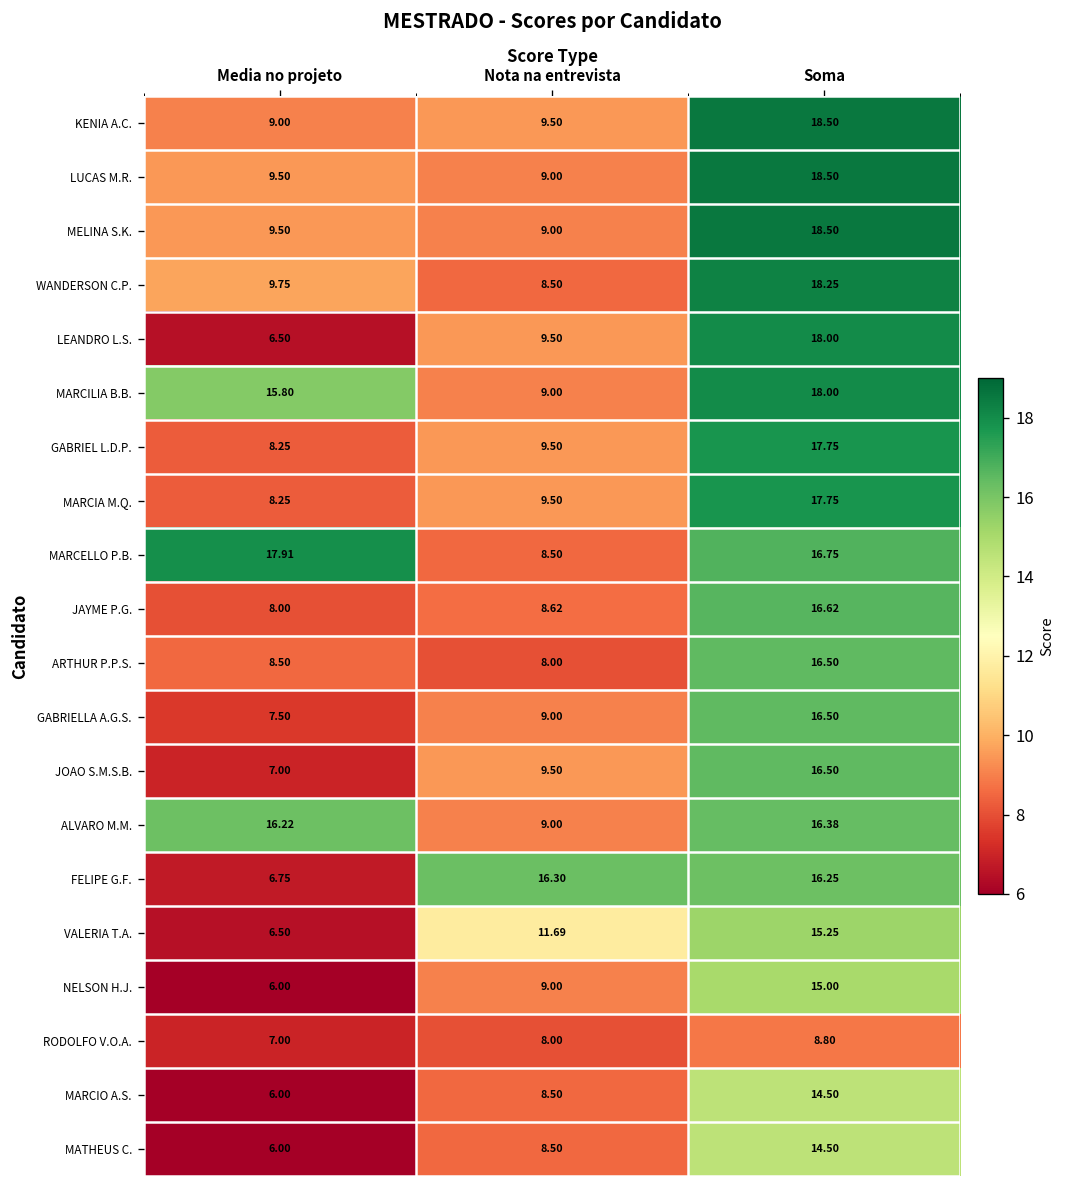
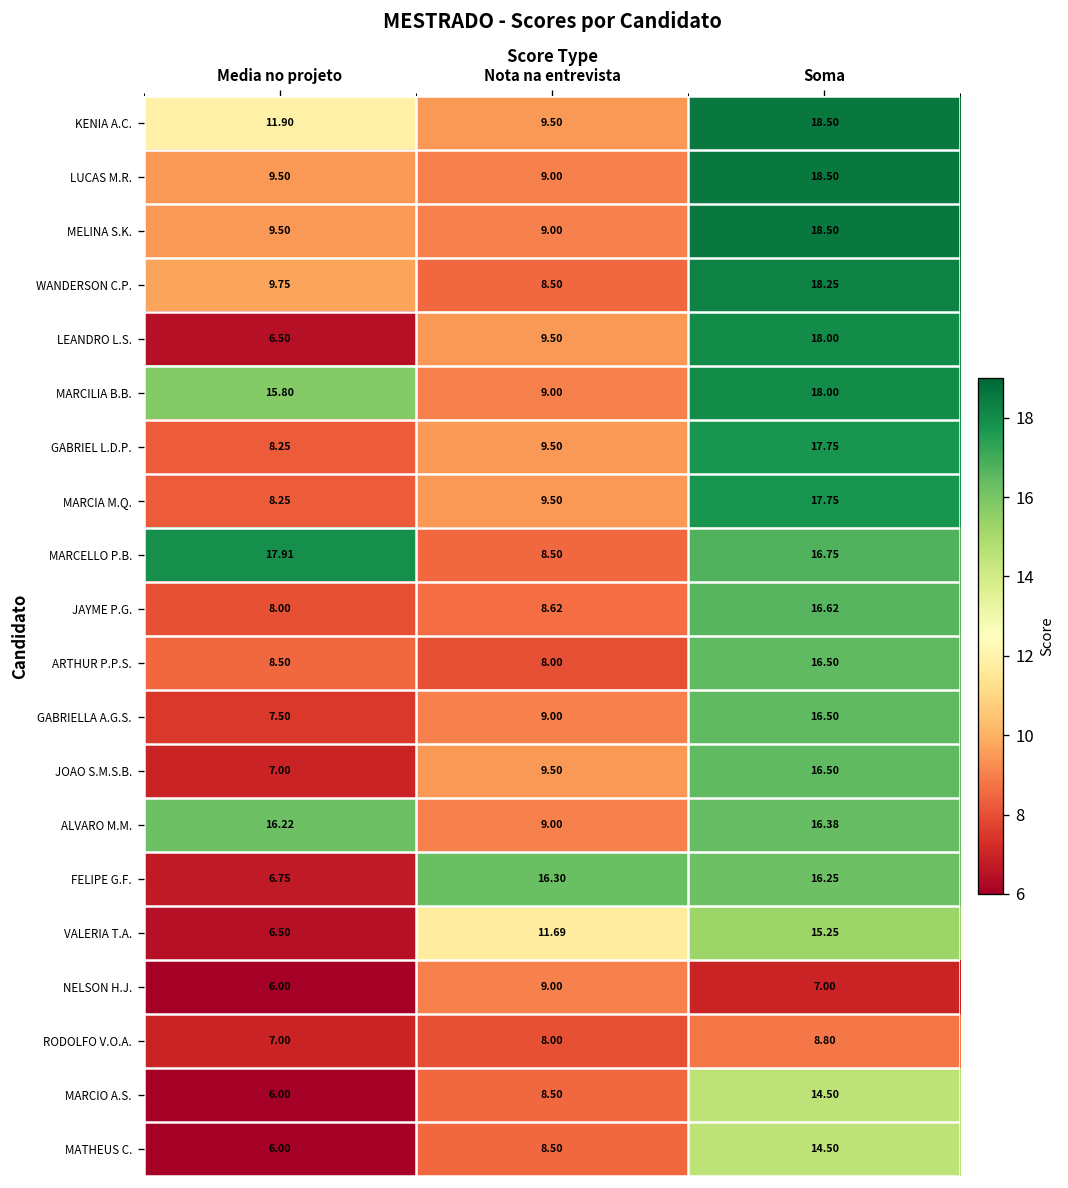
  {
    "KENIA A.C.": {
-     "Media no projeto": 9.00,
+     "Media no projeto": 11.90,
      "Nota na entrevista": 9.50,
      "Soma": 18.50
    },
    "LUCAS M.R.": {
      "Media no projeto": 9.50,
      "Nota na entrevista": 9.00,
      "Soma": 18.50
    },
    "MELINA S.K.": {
      "Media no projeto": 9.50,
      "Nota na entrevista": 9.00,
      "Soma": 18.50
    },
    "WANDERSON C.P.": {
      "Media no projeto": 9.75,
      "Nota na entrevista": 8.50,
      "Soma": 18.25
    },
    "LEANDRO L.S.": {
      "Media no projeto": 6.50,
      "Nota na entrevista": 9.50,
      "Soma": 18.00
    },
    "MARCILIA B.B.": {
      "Media no projeto": 15.80,
      "Nota na entrevista": 9.00,
      "Soma": 18.00
    },
    "GABRIEL L.D.P.": {
      "Media no projeto": 8.25,
      "Nota na entrevista": 9.50,
      "Soma": 17.75
    },
    "MARCIA M.Q.": {
      "Media no projeto": 8.25,
      "Nota na entrevista": 9.50,
      "Soma": 17.75
    },
    "MARCELLO P.B.": {
      "Media no projeto": 17.91,
      "Nota na entrevista": 8.50,
      "Soma": 16.75
    },
    "JAYME P.G.": {
      "Media no projeto": 8.00,
      "Nota na entrevista": 8.62,
      "Soma": 16.62
    },
    "ARTHUR P.P.S.": {
      "Media no projeto": 8.50,
      "Nota na entrevista": 8.00,
      "Soma": 16.50
    },
    "GABRIELLA A.G.S.": {
      "Media no projeto": 7.50,
      "Nota na entrevista": 9.00,
      "Soma": 16.50
    },
    "JOAO S.M.S.B.": {
      "Media no projeto": 7.00,
      "Nota na entrevista": 9.50,
      "Soma": 16.50
    },
    "ALVARO M.M.": {
      "Media no projeto": 16.22,
      "Nota na entrevista": 9.00,
      "Soma": 16.38
    },
    "FELIPE G.F.": {
      "Media no projeto": 6.75,
      "Nota na entrevista": 16.30,
      "Soma": 16.25
    },
    "VALERIA T.A.": {
      "Media no projeto": 6.50,
      "Nota na entrevista": 11.69,
      "Soma": 15.25
    },
    "NELSON H.J.": {
      "Media no projeto": 6.00,
      "Nota na entrevista": 9.00,
-     "Soma": 15.00
+     "Soma": 7.00
    },
    "RODOLFO V.O.A.": {
      "Media no projeto": 7.00,
      "Nota na entrevista": 8.00,
      "Soma": 8.80
    },
    "MARCIO A.S.": {
      "Media no projeto": 6.00,
      "Nota na entrevista": 8.50,
      "Soma": 14.50
    },
    "MATHEUS C.": {
      "Media no projeto": 6.00,
      "Nota na entrevista": 8.50,
      "Soma": 14.50
    }
  }
